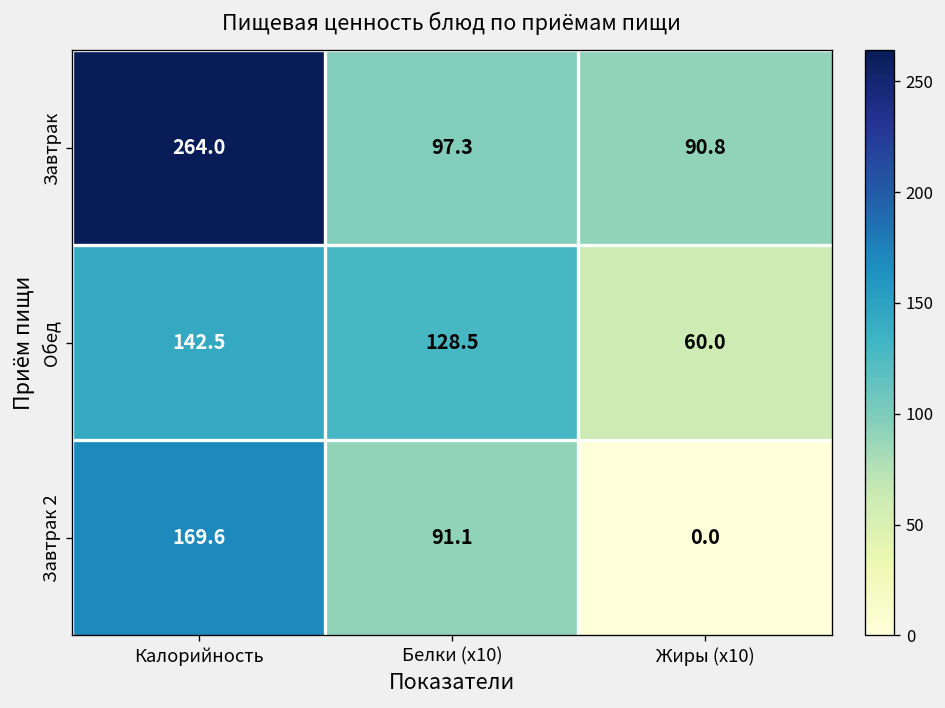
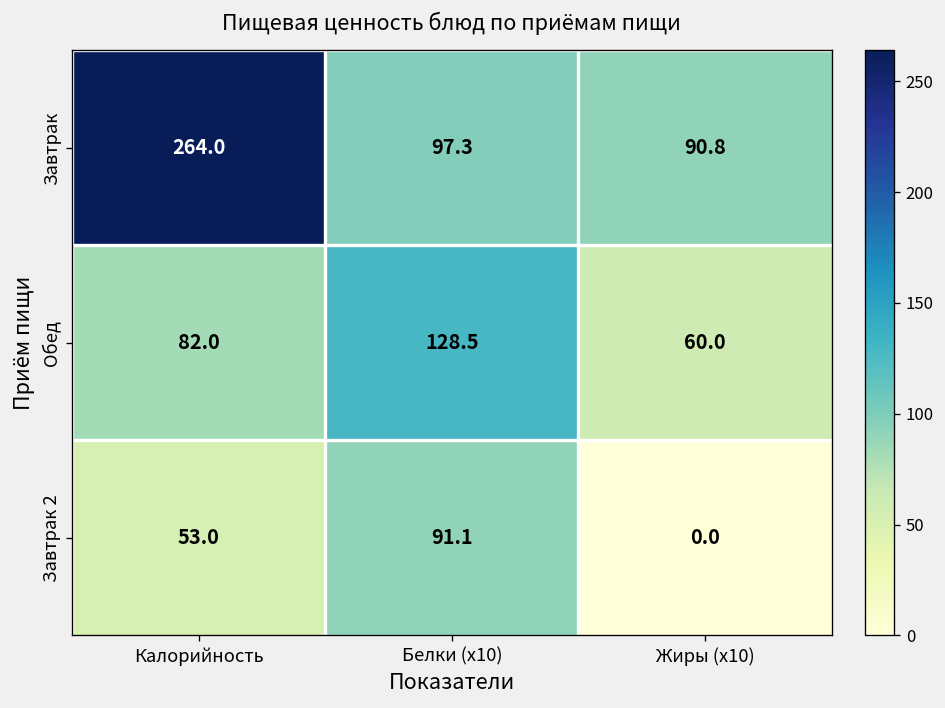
  {
    "Завтрак": {
      "Калорийность": 264.0,
      "Белки (x10)": 97.3,
      "Жиры (x10)": 90.8
    },
    "Обед": {
-     "Калорийность": 142.5,
+     "Калорийность": 82.0,
      "Белки (x10)": 128.5,
      "Жиры (x10)": 60.0
    },
    "Завтрак 2": {
-     "Калорийность": 169.6,
+     "Калорийность": 53.0,
      "Белки (x10)": 91.1,
      "Жиры (x10)": 0.0
    }
  }
